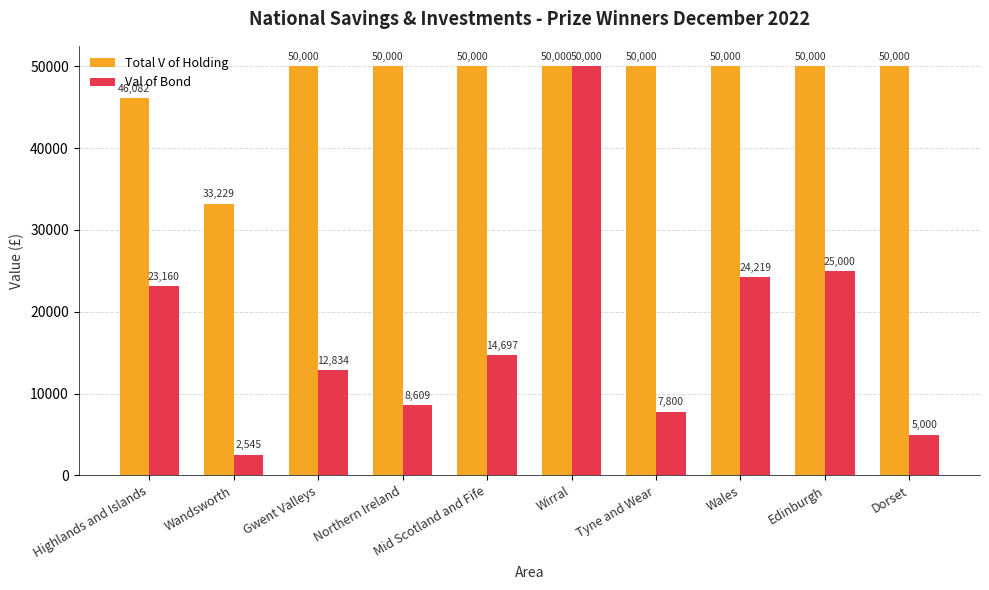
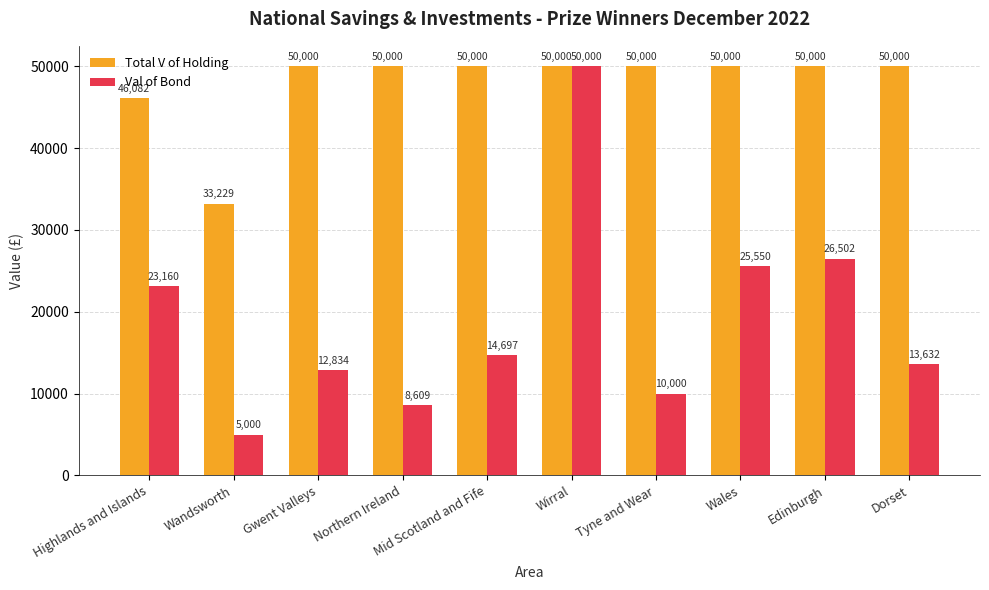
  {
    "Total V of Holding": {
      "Highlands and Islands": "46,082",
      "Wandsworth": "33,229",
      "Gwent Valleys": "50,000",
      "Northern Ireland": "50,000",
      "Mid Scotland and Fife": "50,000",
      "Wirral": "50,000",
      "Tyne and Wear": "50,000",
      "Wales": "50,000",
      "Edinburgh": "50,000",
      "Dorset": "50,000"
    },
    "Val of Bond": {
      "Highlands and Islands": "23,160",
-     "Wandsworth": "2,545",
+     "Wandsworth": "5,000",
      "Gwent Valleys": "12,834",
      "Northern Ireland": "8,609",
      "Mid Scotland and Fife": "14,697",
      "Wirral": "50,000",
-     "Tyne and Wear": "7,800",
-     "Wales": "24,219",
-     "Edinburgh": "25,000",
-     "Dorset": "5,000"
+     "Tyne and Wear": "10,000",
+     "Wales": "25,550",
+     "Edinburgh": "26,502",
+     "Dorset": "13,632"
    }
  }
